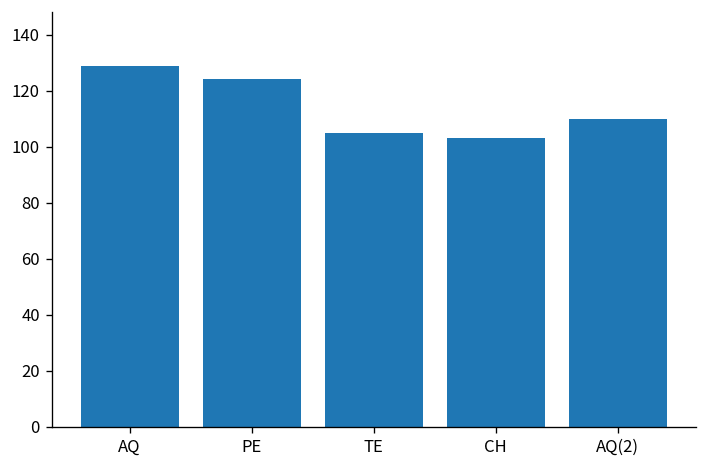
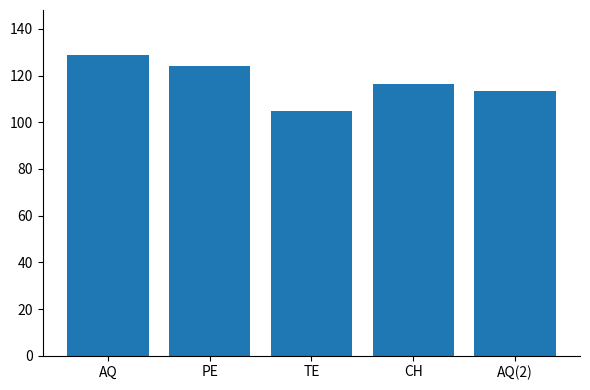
  {
    "AQ": 129,
    "PE": 124,
    "TE": 105,
-   "CH": 103,
-   "AQ(2)": 110
+   "CH": 116,
+   "AQ(2)": 114
  }
